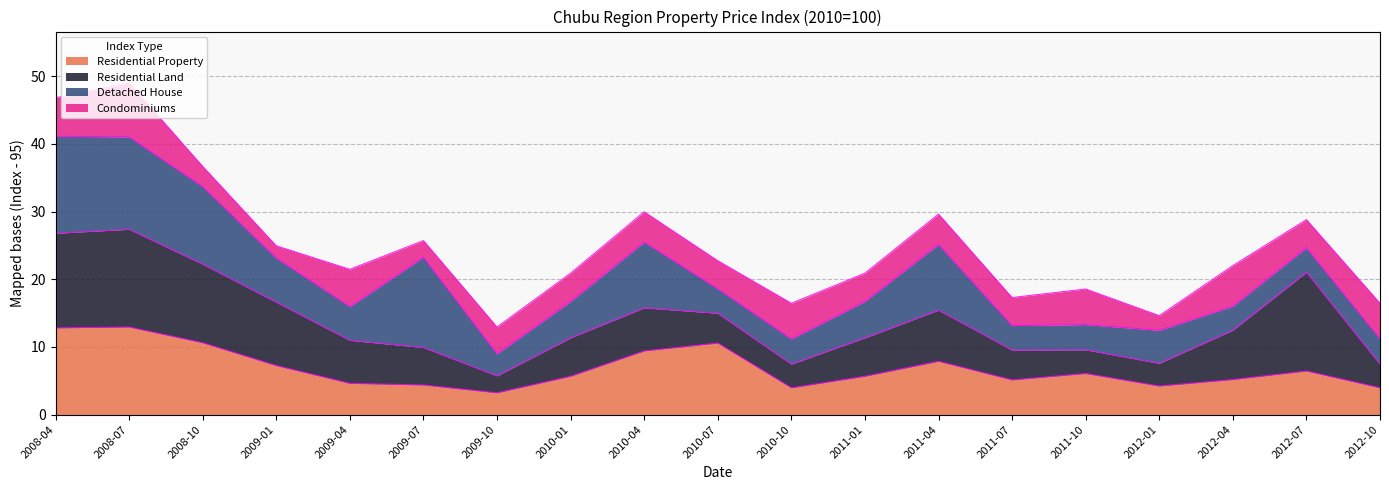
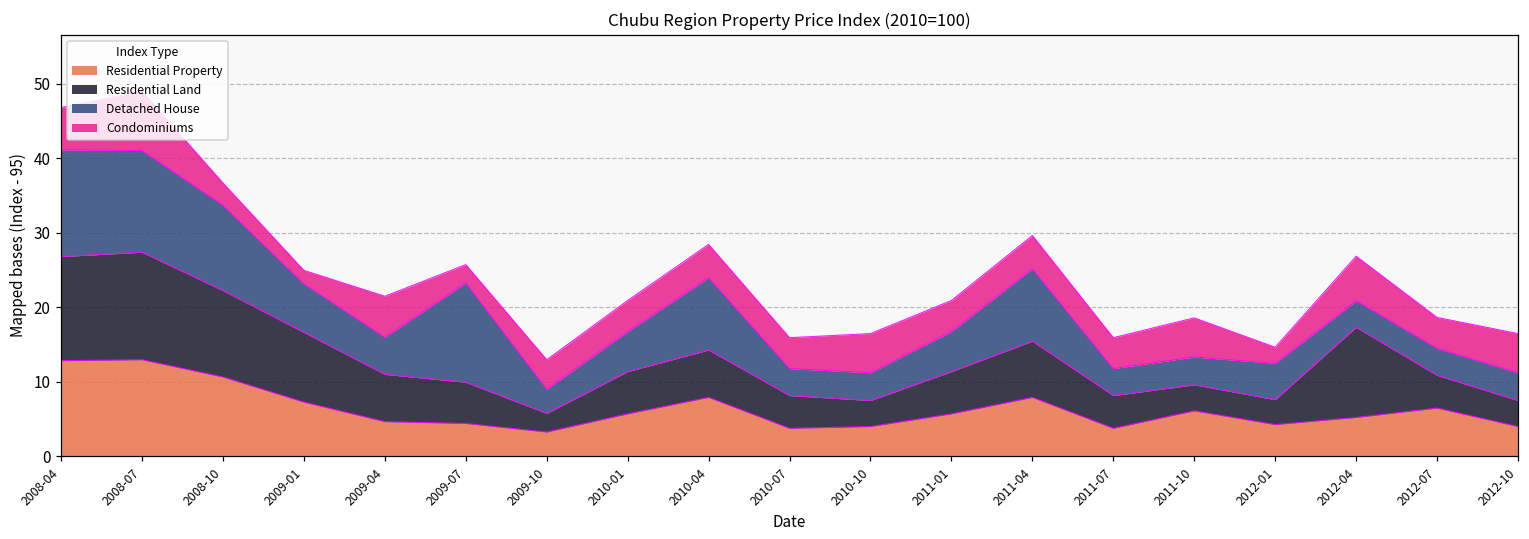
  {
    "Residential Property": {
      "2008-04": 13,
      "2008-07": 13,
      "2008-10": 11,
      "2009-01": 7,
      "2009-04": 5,
      "2009-07": 4,
      "2009-10": 3,
      "2010-01": 6,
-     "2010-04": 9,
-     "2010-07": 11,
+     "2010-04": 8,
+     "2010-07": 4,
      "2010-10": 4,
      "2011-01": 6,
      "2011-04": 8,
-     "2011-07": 5,
+     "2011-07": 4,
      "2011-10": 6,
      "2012-01": 4,
      "2012-04": 5,
      "2012-07": 6,
      "2012-10": 4
    },
    "Residential Land": {
      "2008-04": 14,
      "2008-07": 14,
      "2008-10": 12,
      "2009-01": 9,
      "2009-04": 6,
      "2009-07": 6,
      "2009-10": 3,
      "2010-01": 6,
      "2010-04": 6,
      "2010-07": 4,
      "2010-10": 3,
      "2011-01": 6,
      "2011-04": 8,
      "2011-07": 4,
      "2011-10": 3,
      "2012-01": 3,
-     "2012-04": 7,
-     "2012-07": 15,
+     "2012-04": 12,
+     "2012-07": 4,
      "2012-10": 3
    },
    "Detached House": {
      "2008-04": 14,
      "2008-07": 14,
      "2008-10": 11,
      "2009-01": 7,
      "2009-04": 5,
      "2009-07": 13,
      "2009-10": 3,
      "2010-01": 5,
      "2010-04": 10,
      "2010-07": 4,
      "2010-10": 4,
      "2011-01": 5,
      "2011-04": 10,
      "2011-07": 4,
      "2011-10": 4,
      "2012-01": 5,
      "2012-04": 4,
      "2012-07": 4,
      "2012-10": 4
    },
    "Condominiums": {
      "2008-04": 6,
      "2008-10": 3,
      "2009-01": 2,
      "2009-04": 6,
      "2009-07": 2,
      "2009-10": 4,
      "2010-01": 4,
      "2010-04": 4,
      "2010-07": 4,
      "2010-10": 5,
      "2011-01": 4,
      "2011-04": 4,
      "2011-07": 4,
      "2011-10": 5,
      "2012-01": 2,
      "2012-04": 6,
      "2012-07": 4,
      "2012-10": 5
    }
  }
